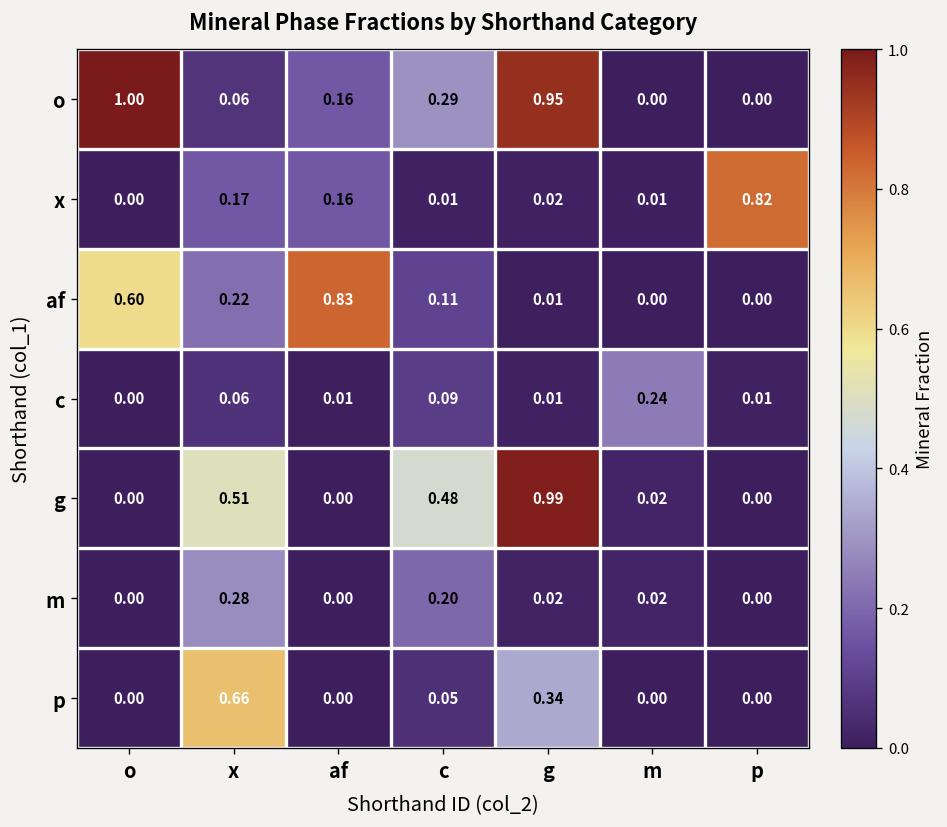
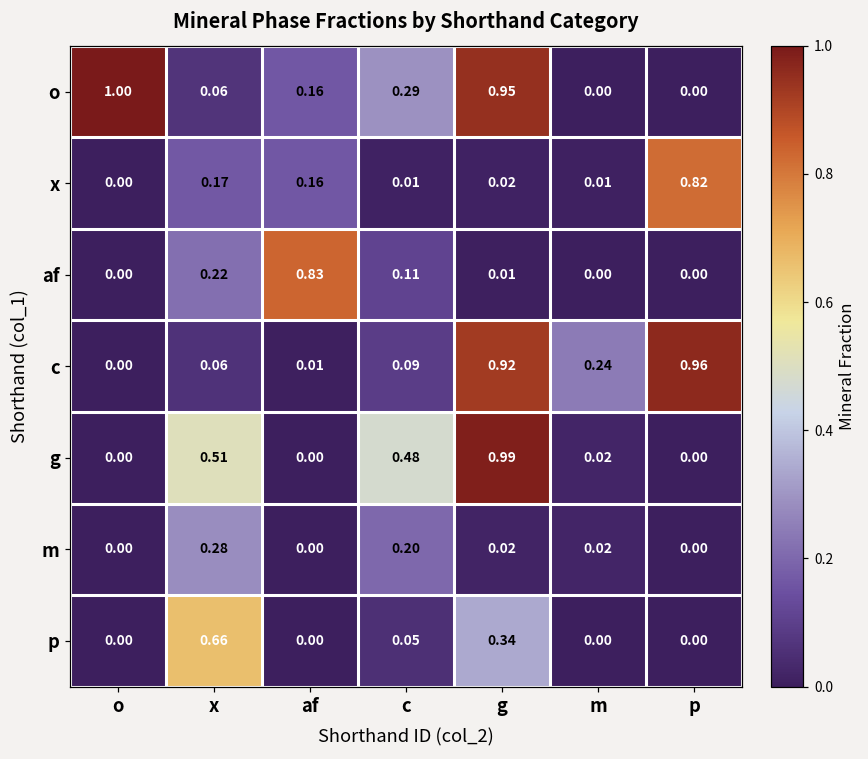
  {
    "o": {
      "o": 1.00,
      "x": 0.06,
      "af": 0.16,
      "c": 0.29,
      "g": 0.95,
      "m": 0.00,
      "p": 0.00
    },
    "x": {
      "o": 0.00,
      "x": 0.17,
      "af": 0.16,
      "c": 0.01,
      "g": 0.02,
      "m": 0.01,
      "p": 0.82
    },
    "af": {
-     "o": 0.60,
+     "o": 0.00,
      "x": 0.22,
      "af": 0.83,
      "c": 0.11,
      "g": 0.01,
      "m": 0.00,
      "p": 0.00
    },
    "c": {
      "o": 0.00,
      "x": 0.06,
      "af": 0.01,
      "c": 0.09,
-     "g": 0.01,
+     "g": 0.92,
      "m": 0.24,
-     "p": 0.01
+     "p": 0.96
    },
    "g": {
      "o": 0.00,
      "x": 0.51,
      "af": 0.00,
      "c": 0.48,
      "g": 0.99,
      "m": 0.02,
      "p": 0.00
    },
    "m": {
      "o": 0.00,
      "x": 0.28,
      "af": 0.00,
      "c": 0.20,
      "g": 0.02,
      "m": 0.02,
      "p": 0.00
    },
    "p": {
      "o": 0.00,
      "x": 0.66,
      "af": 0.00,
      "c": 0.05,
      "g": 0.34,
      "m": 0.00,
      "p": 0.00
    }
  }
